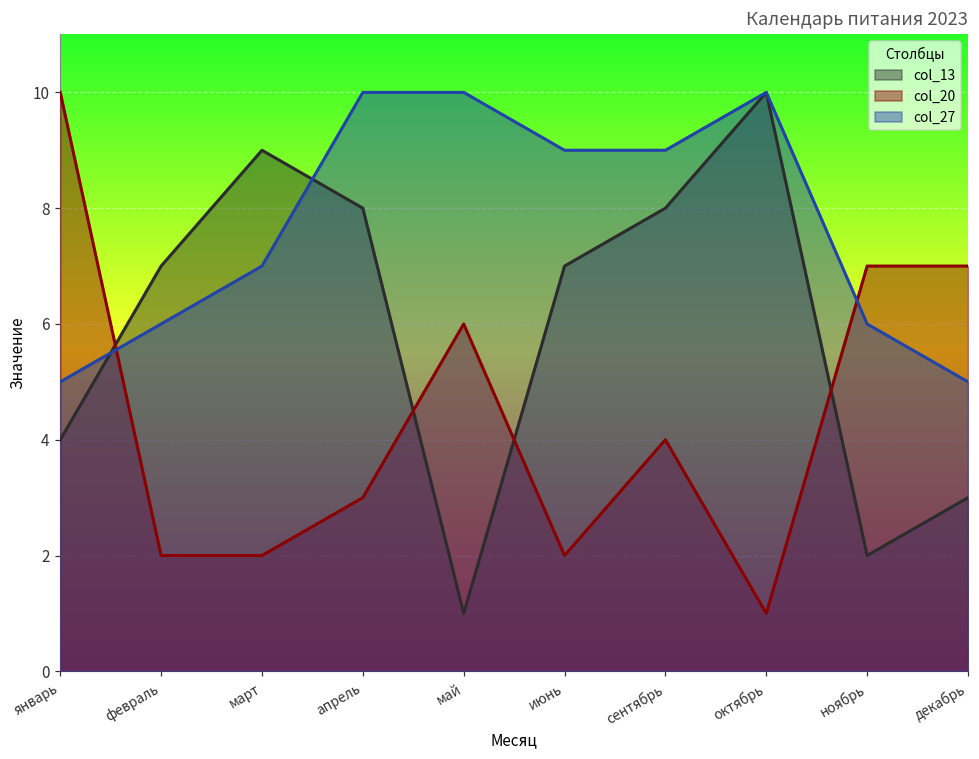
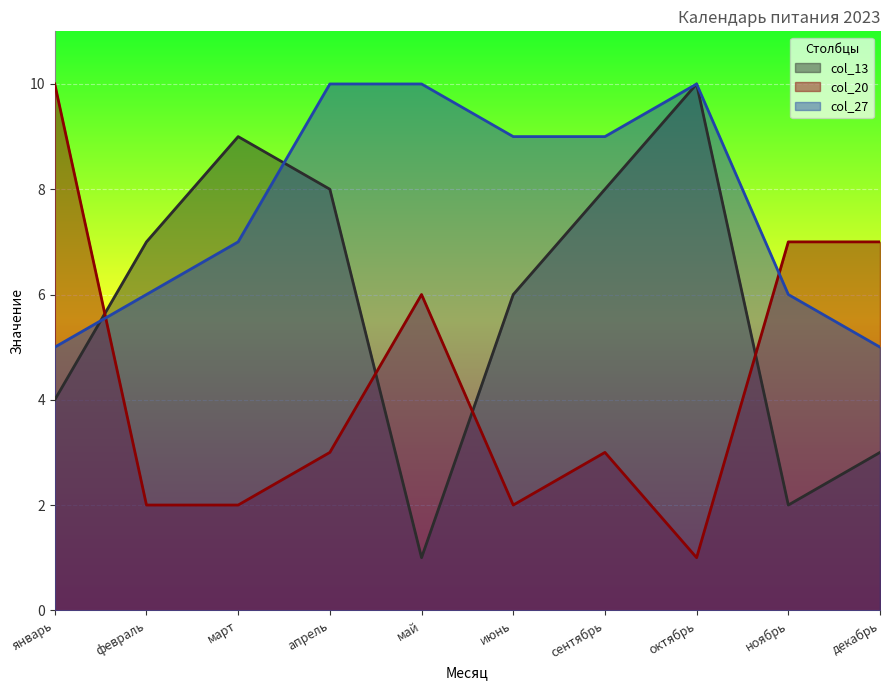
  {
    "col_13": {
      "январь": 4,
      "февраль": 7,
      "март": 9,
      "апрель": 8,
      "май": 1,
-     "июнь": 7,
+     "июнь": 6,
      "сентябрь": 8,
      "ноябрь": 2,
      "декабрь": 3
    },
    "col_20": {
      "январь": 10,
      "февраль": 2,
      "март": 2,
      "апрель": 3,
      "май": 6,
      "июнь": 2,
-     "сентябрь": 4,
+     "сентябрь": 3,
      "октябрь": 1,
      "ноябрь": 7,
      "декабрь": 7
    },
    "col_27": {
      "январь": 5,
      "февраль": 6,
      "март": 7,
      "апрель": 10,
      "май": 10,
      "июнь": 9,
      "сентябрь": 9,
      "ноябрь": 6,
      "декабрь": 5
    }
  }
